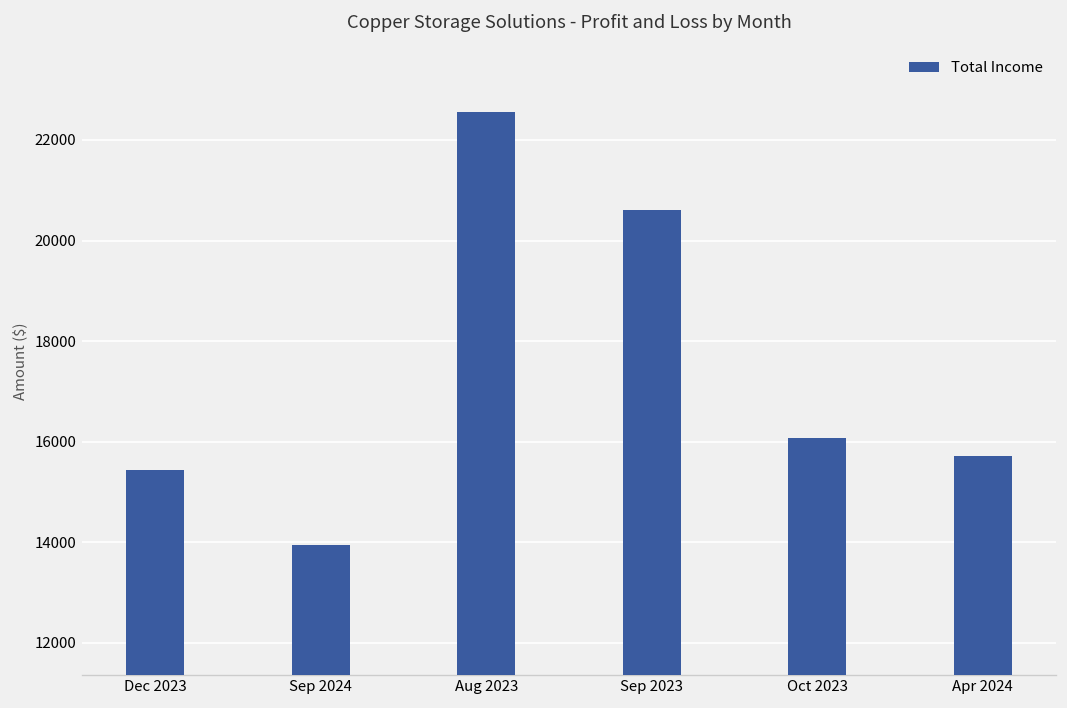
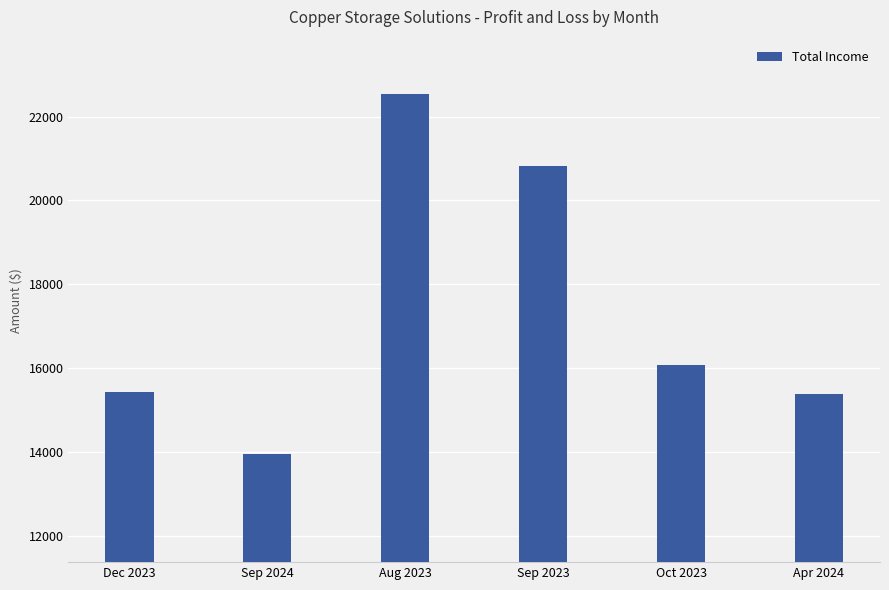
  {
    "Dec 2023": 15400,
    "Sep 2024": 13900,
    "Aug 2023": 22500,
-   "Sep 2023": 20600,
+   "Sep 2023": 20800,
    "Oct 2023": 16100,
-   "Apr 2024": 15700
+   "Apr 2024": 15400
  }
